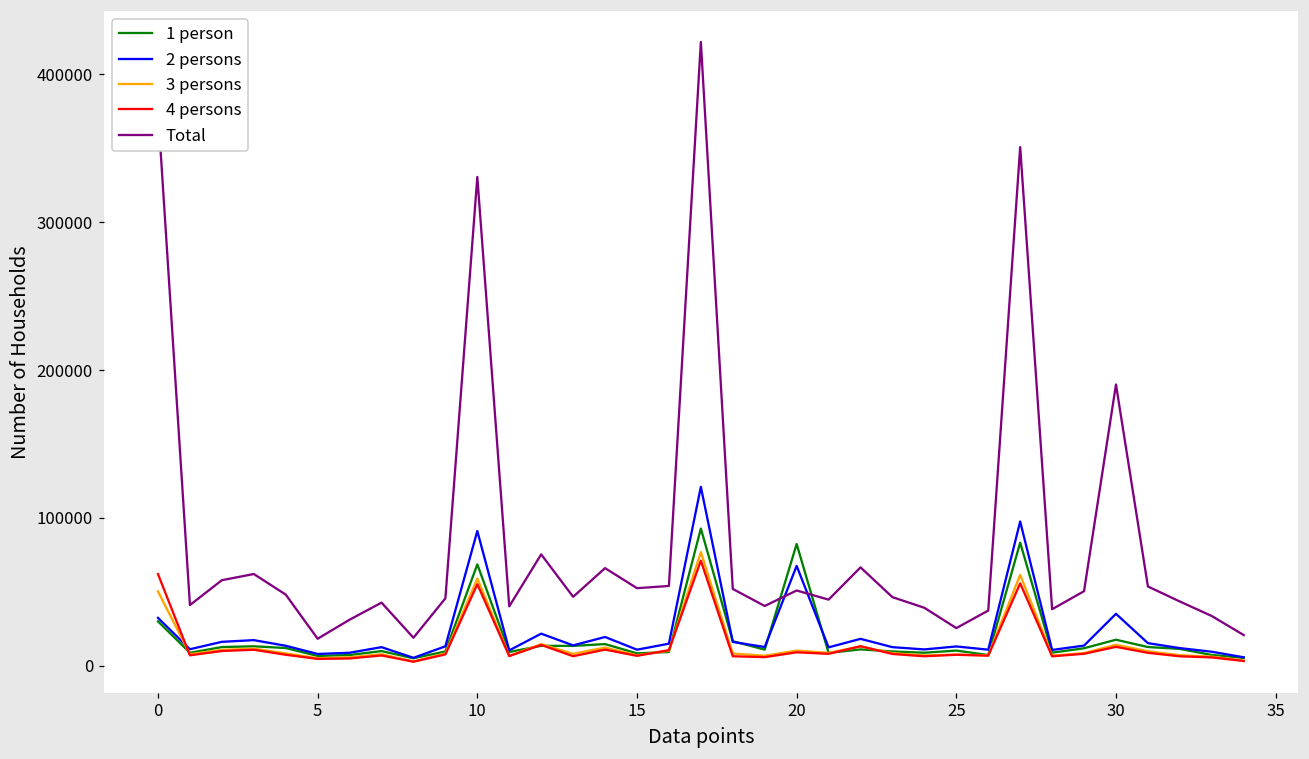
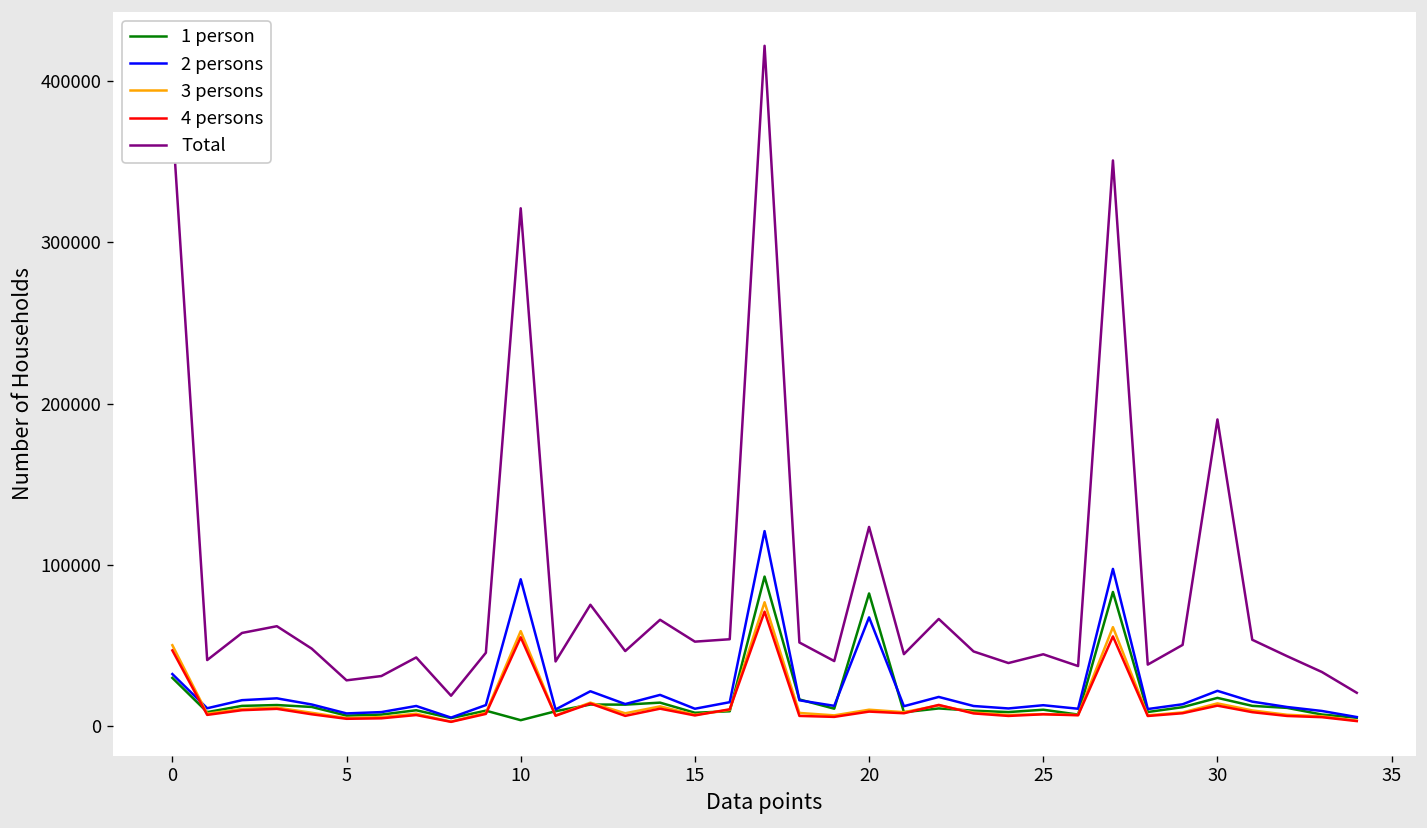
  {
    "1 person": {
      "0": 30000,
-     "10": 69000,
+     "10": 4000,
      "20": 82000,
      "25": 10000,
      "30": 18000
    },
    "2 persons": {
      "0": 32000,
      "10": 91000,
      "15": 11000,
      "20": 68000,
      "25": 13000,
-     "30": 35000
+     "30": 22000
    },
    "3 persons": {
      "0": 50000,
      "10": 59000
    },
    "4 persons": {
-     "0": 62000,
+     "0": 47000,
      "10": 55000
    },
    "Total": {
-     "5": 18000,
-     "10": 331000,
+     "5": 28000,
+     "10": 321000,
      "15": 52000,
-     "20": 51000,
-     "25": 25000,
+     "20": 124000,
+     "25": 45000,
      "30": 190000
    }
  }
